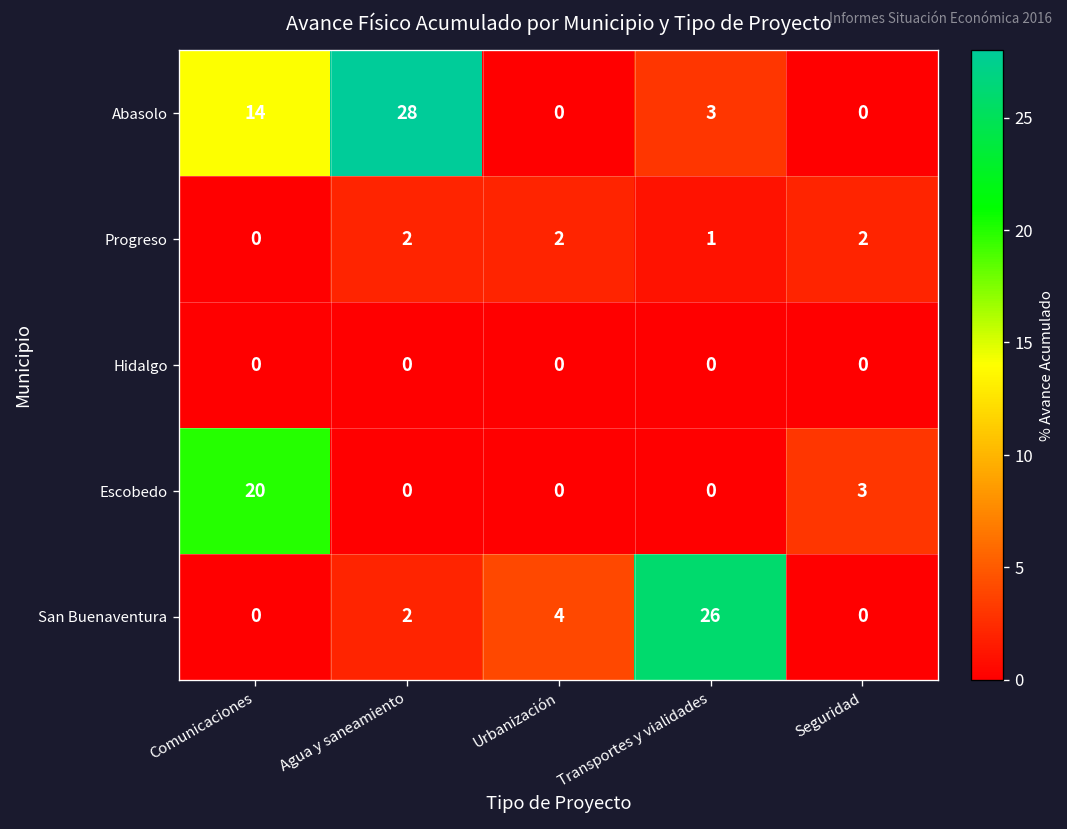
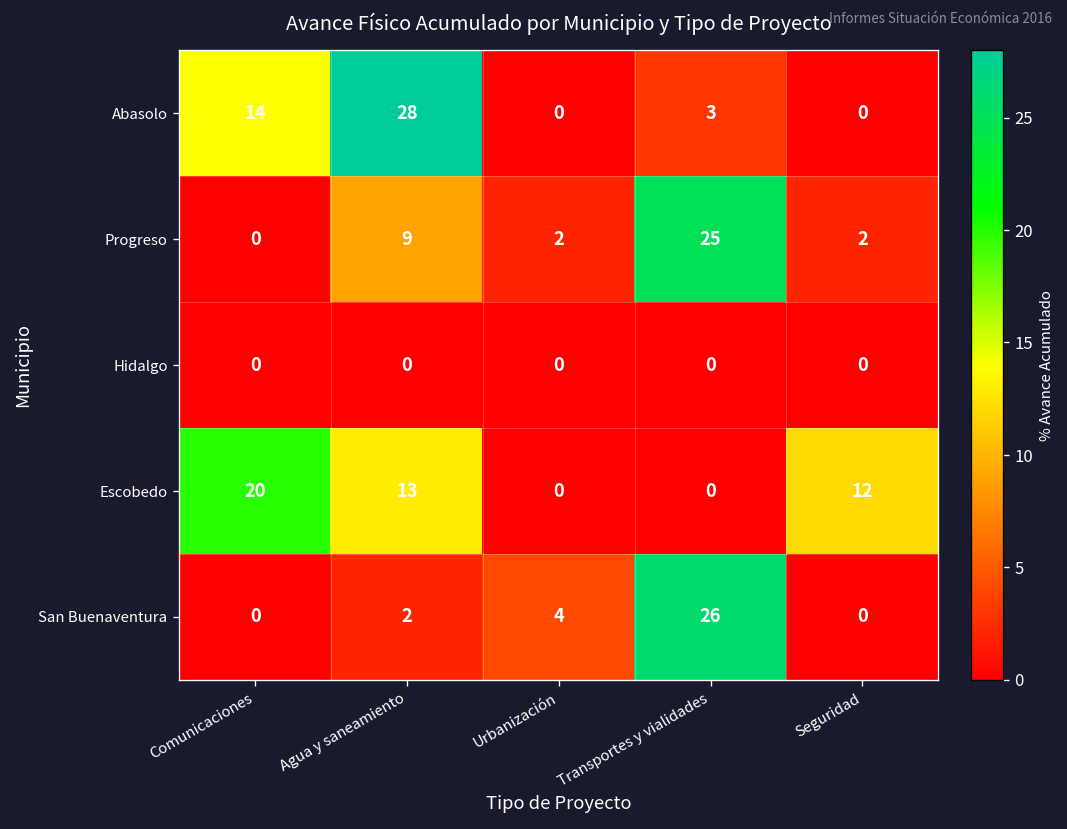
  {
    "Abasolo": {
      "Comunicaciones": 14,
      "Agua y saneamiento": 28,
      "Urbanización": 0,
      "Transportes y vialidades": 3,
      "Seguridad": 0
    },
    "Progreso": {
      "Comunicaciones": 0,
-     "Agua y saneamiento": 2,
+     "Agua y saneamiento": 9,
      "Urbanización": 2,
-     "Transportes y vialidades": 1,
+     "Transportes y vialidades": 25,
      "Seguridad": 2
    },
    "Hidalgo": {
      "Comunicaciones": 0,
      "Agua y saneamiento": 0,
      "Urbanización": 0,
      "Transportes y vialidades": 0,
      "Seguridad": 0
    },
    "Escobedo": {
      "Comunicaciones": 20,
-     "Agua y saneamiento": 0,
+     "Agua y saneamiento": 13,
      "Urbanización": 0,
      "Transportes y vialidades": 0,
-     "Seguridad": 3
+     "Seguridad": 12
    },
    "San Buenaventura": {
      "Comunicaciones": 0,
      "Agua y saneamiento": 2,
      "Urbanización": 4,
      "Transportes y vialidades": 26,
      "Seguridad": 0
    }
  }
